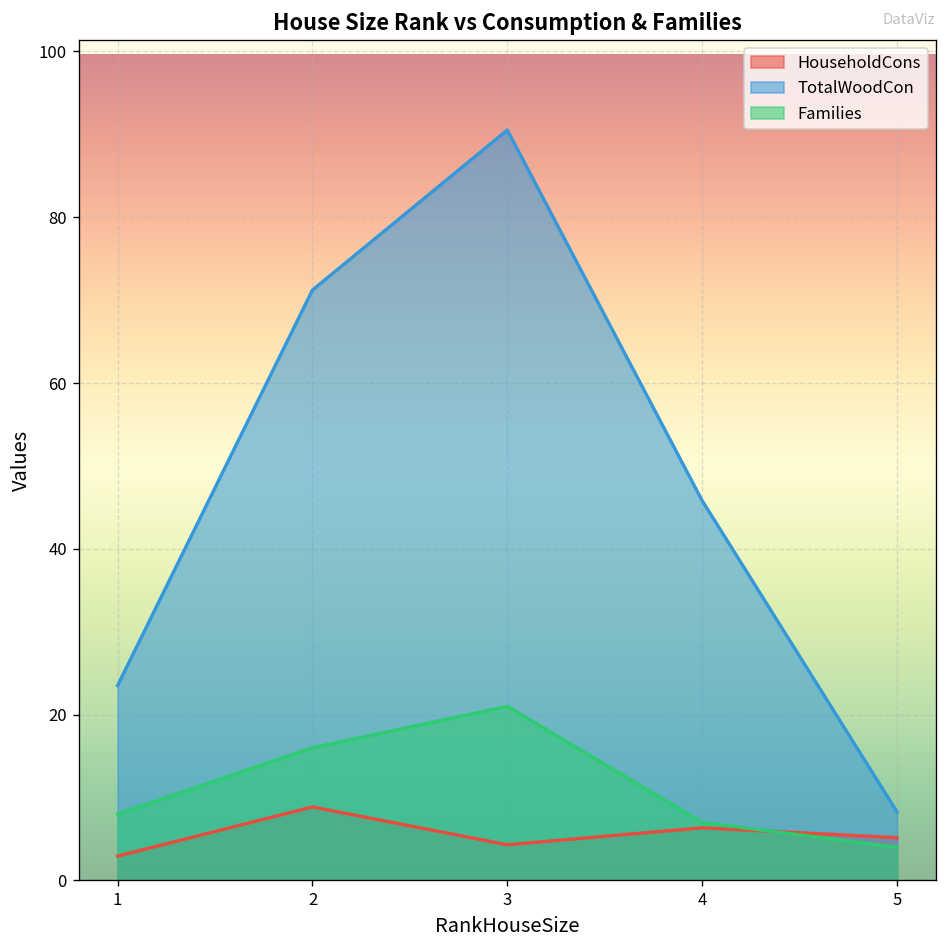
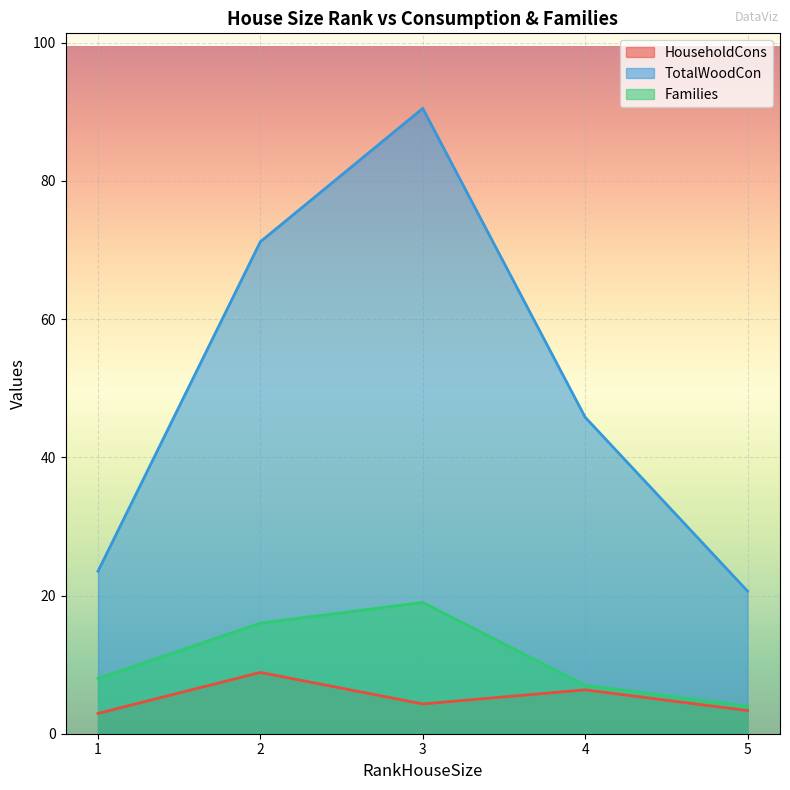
  {
    "HouseholdCons": {
      "1": 3,
      "2": 9,
      "3": 4,
      "4": 6,
-     "5": 5
+     "5": 3
    },
    "TotalWoodCon": {
      "1": 24,
      "2": 71,
      "3": 91,
      "4": 46,
-     "5": 8
+     "5": 21
    },
    "Families": {
      "1": 8,
      "2": 16,
-     "3": 21,
+     "3": 19,
      "4": 7,
      "5": 4
    }
  }
